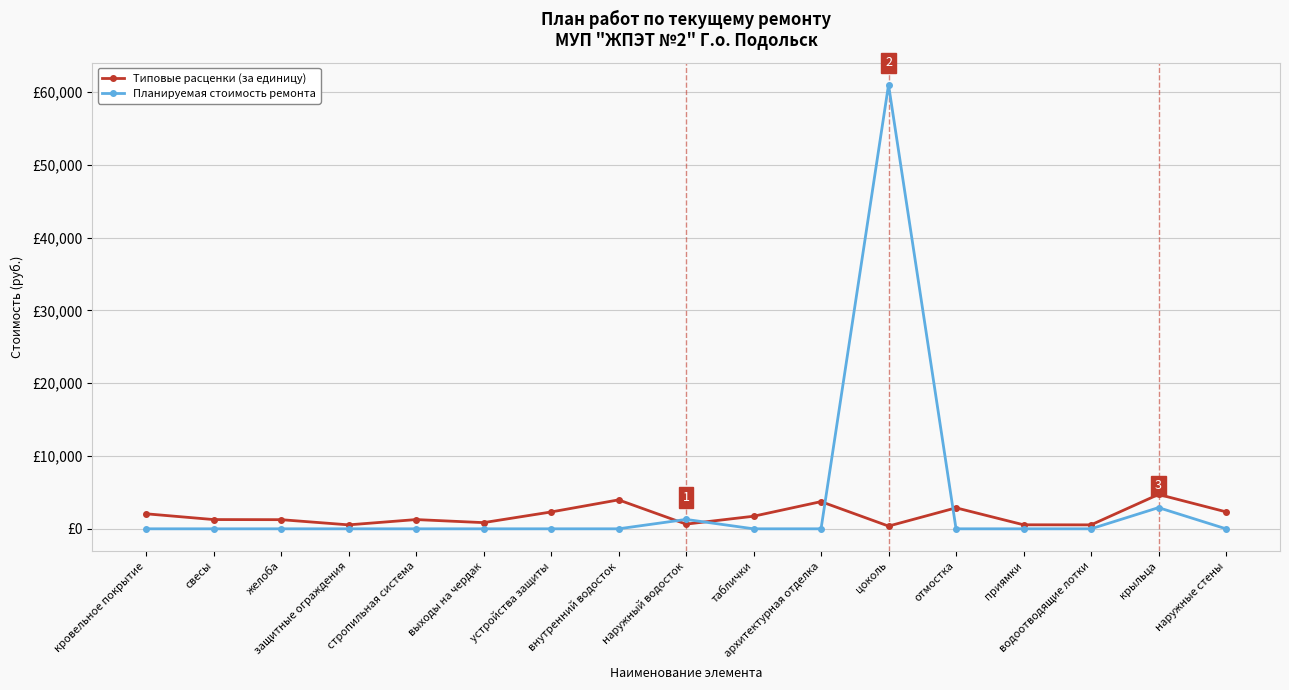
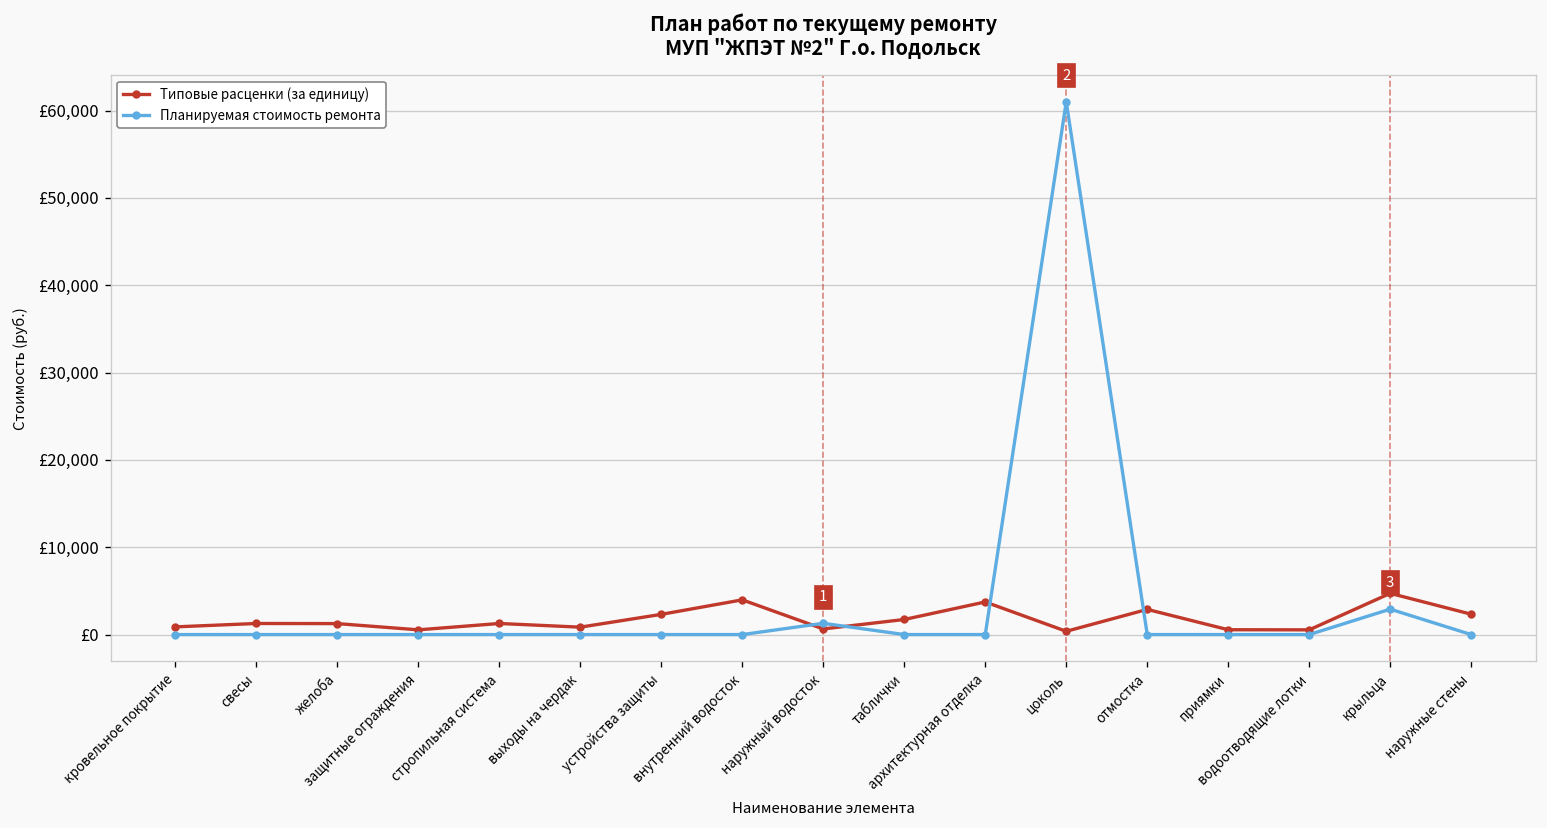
  {
    "Типовые расценки (за единицу)": {
-     "кровельное покрытие": "£2,000",
+     "кровельное покрытие": "£1,000",
      "свесы": "£1,000",
      "желоба": "£1,000",
      "защитные ограждения": "£1,000",
      "стропильная система": "£1,000",
      "выходы на чердак": "£1,000",
      "устройства защиты": "£2,000",
      "внутренний водосток": "£4,000",
      "наружный водосток": "£1,000",
      "таблички": "£2,000",
      "архитектурная отделка": "£4,000",
      "цоколь": "£0",
      "отмостка": "£3,000",
      "приямки": "£1,000",
      "водоотводящие лотки": "£1,000",
      "наружные стены": "£2,000"
    },
    "Планируемая стоимость ремонта": {
      "кровельное покрытие": "£0",
      "свесы": "£0",
      "желоба": "£0",
      "защитные ограждения": "£0",
      "стропильная система": "£0",
      "выходы на чердак": "£0",
      "устройства защиты": "£0",
      "внутренний водосток": "£0",
      "таблички": "£0",
      "архитектурная отделка": "£0",
      "отмостка": "£0",
      "приямки": "£0",
      "водоотводящие лотки": "£0",
      "крыльца": "£3,000",
      "наружные стены": "£0"
    }
  }
